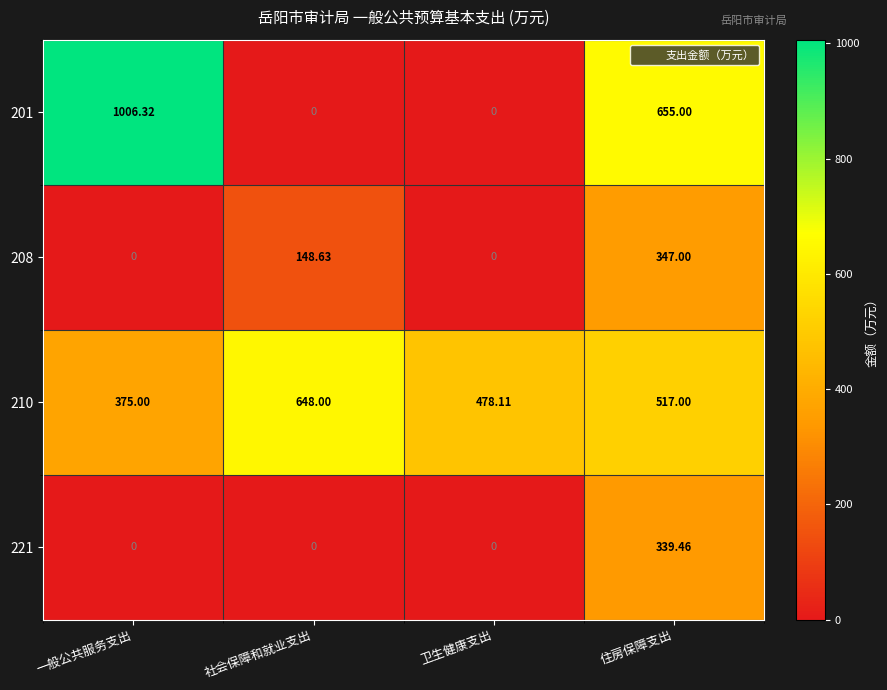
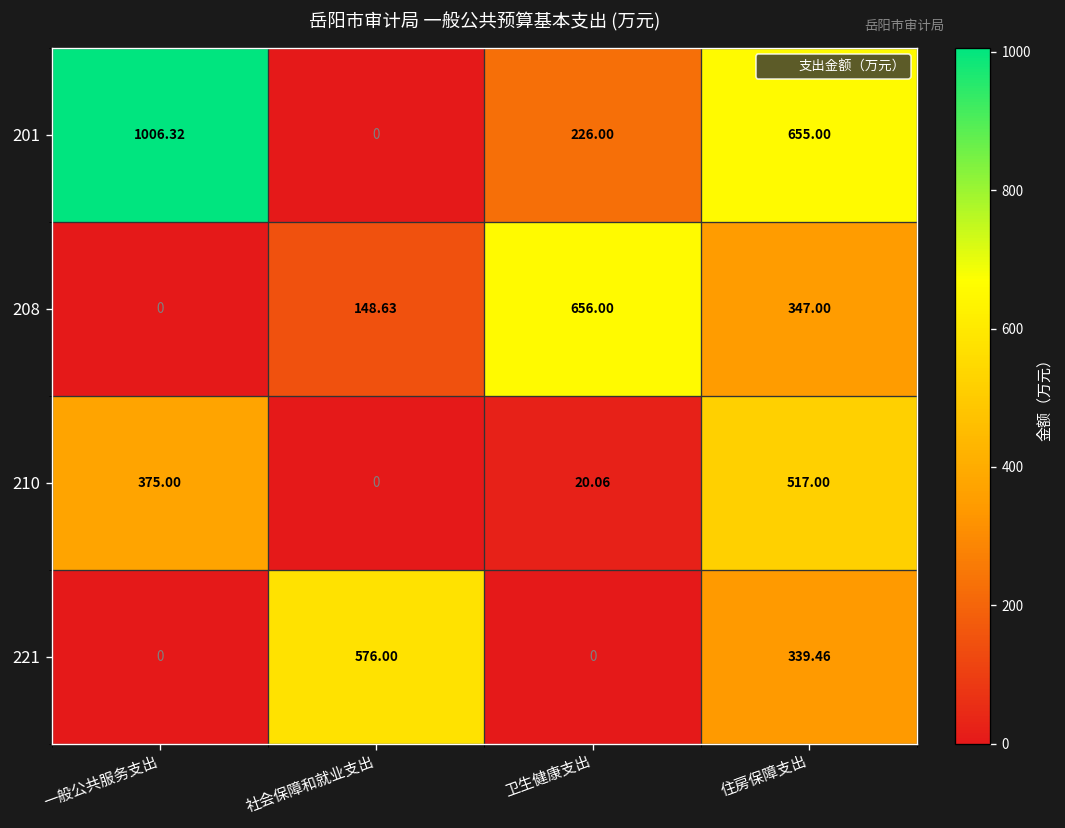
  {
    "201": {
      "一般公共服务支出": 1006.32,
      "社会保障和就业支出": 0,
-     "卫生健康支出": 0,
+     "卫生健康支出": 226.00,
      "住房保障支出": 655.00
    },
    "208": {
      "一般公共服务支出": 0,
      "社会保障和就业支出": 148.63,
-     "卫生健康支出": 0,
+     "卫生健康支出": 656.00,
      "住房保障支出": 347.00
    },
    "210": {
      "一般公共服务支出": 375.00,
-     "社会保障和就业支出": 648.00,
-     "卫生健康支出": 478.11,
+     "社会保障和就业支出": 0,
+     "卫生健康支出": 20.06,
      "住房保障支出": 517.00
    },
    "221": {
      "一般公共服务支出": 0,
-     "社会保障和就业支出": 0,
+     "社会保障和就业支出": 576.00,
      "卫生健康支出": 0,
      "住房保障支出": 339.46
    }
  }
